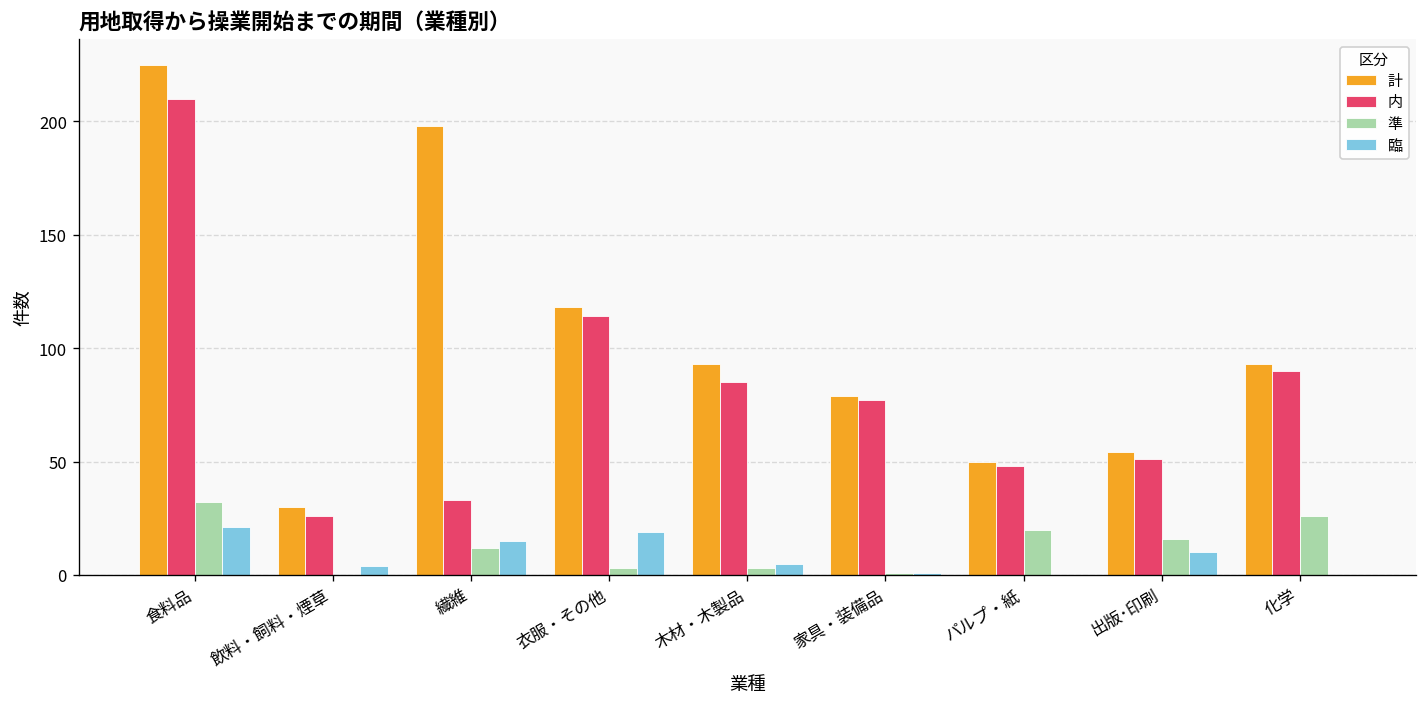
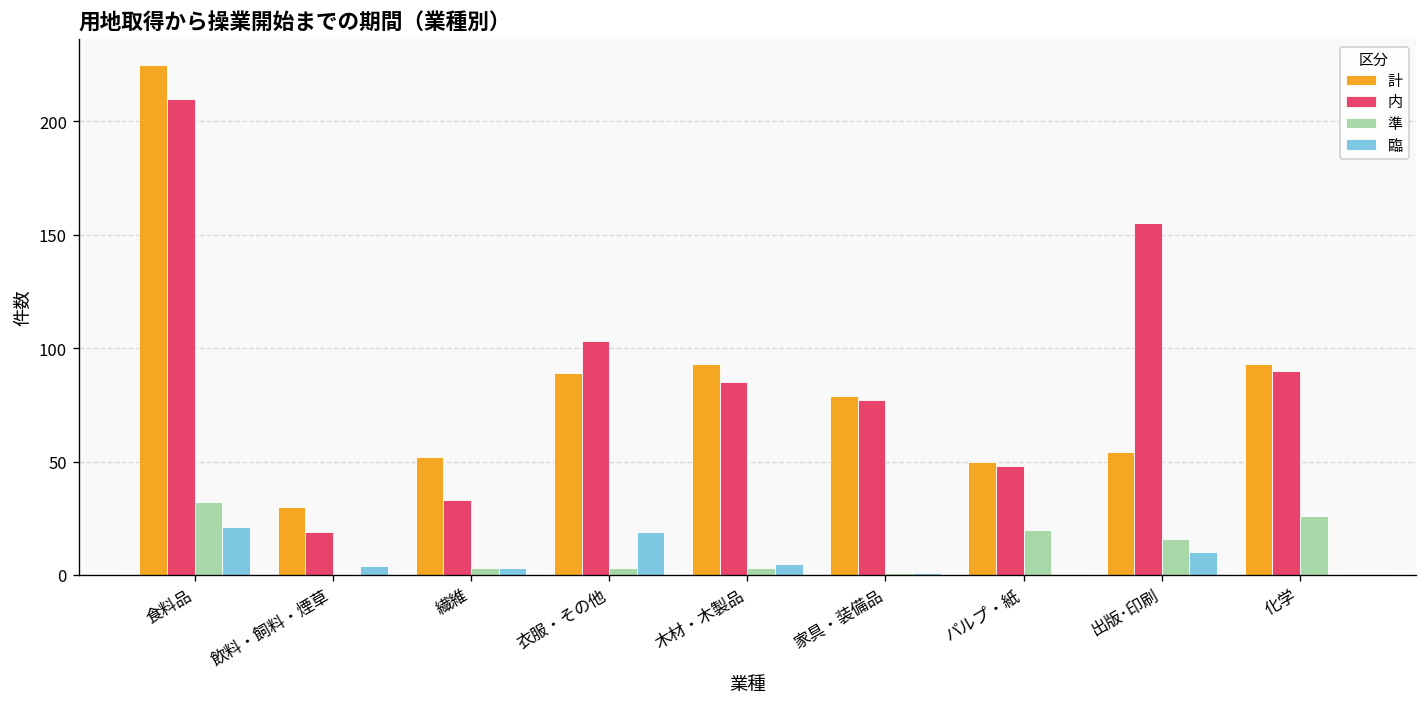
  {
    "計": {
      "食料品": 225,
      "飲料・飼料・煙草": 30,
-     "繊維": 198,
-     "衣服・その他": 118,
+     "繊維": 52,
+     "衣服・その他": 89,
      "木材・木製品": 93,
      "家具・装備品": 79,
      "パルプ・紙": 50,
      "出版･印刷": 54,
      "化学": 93
    },
    "内": {
      "食料品": 210,
-     "飲料・飼料・煙草": 26,
+     "飲料・飼料・煙草": 19,
      "繊維": 33,
-     "衣服・その他": 114,
+     "衣服・その他": 103,
      "木材・木製品": 85,
      "家具・装備品": 77,
      "パルプ・紙": 48,
-     "出版･印刷": 51,
+     "出版･印刷": 155,
      "化学": 90
    },
    "準": {
      "食料品": 32,
      "飲料・飼料・煙草": 0,
-     "繊維": 12,
+     "繊維": 3,
      "衣服・その他": 3,
      "木材・木製品": 3,
      "パルプ・紙": 20,
      "出版･印刷": 16,
      "化学": 26
    },
    "臨": {
      "食料品": 21,
      "飲料・飼料・煙草": 4,
-     "繊維": 15,
+     "繊維": 3,
      "衣服・その他": 19,
      "木材・木製品": 5,
      "パルプ・紙": 0,
      "出版･印刷": 10,
      "化学": 0
    }
  }
